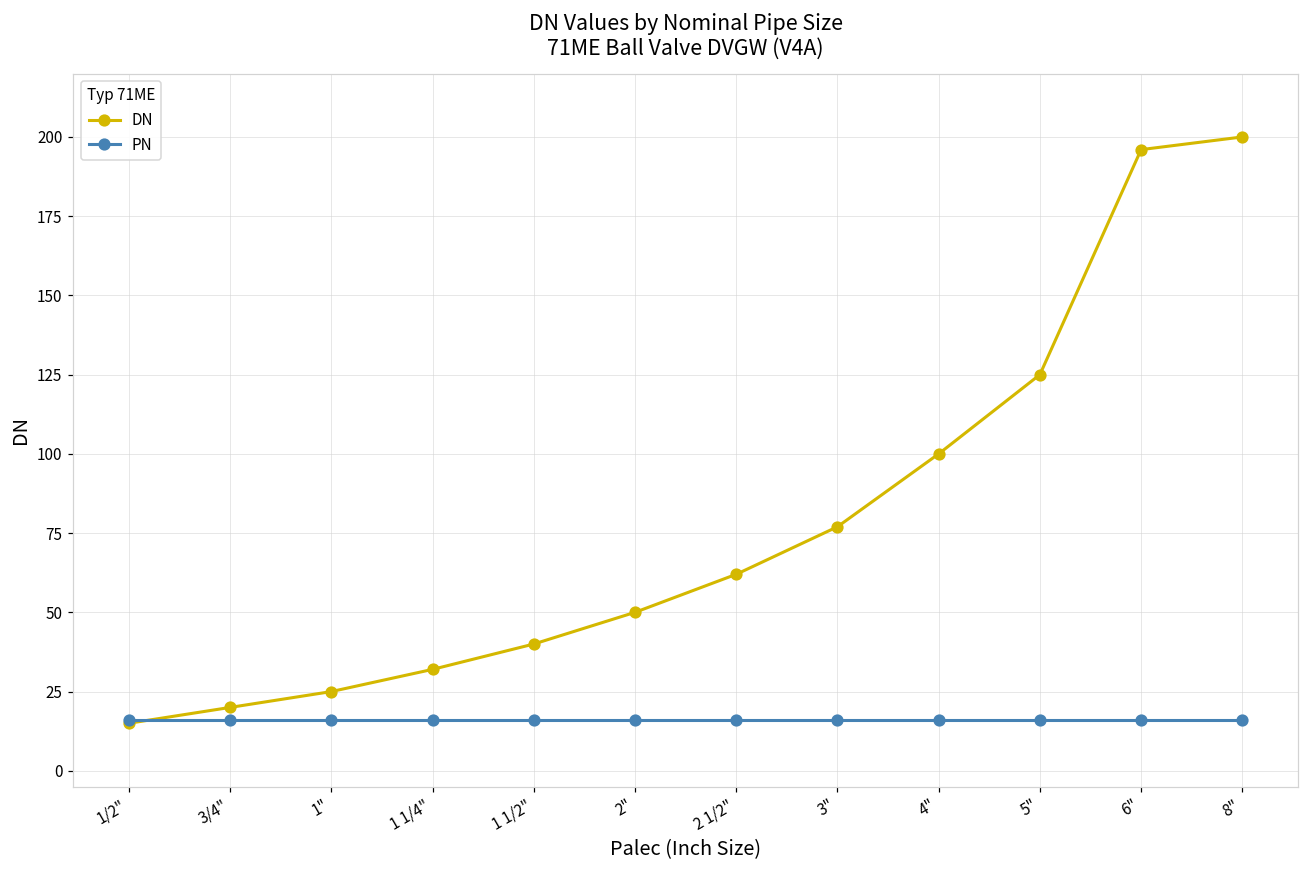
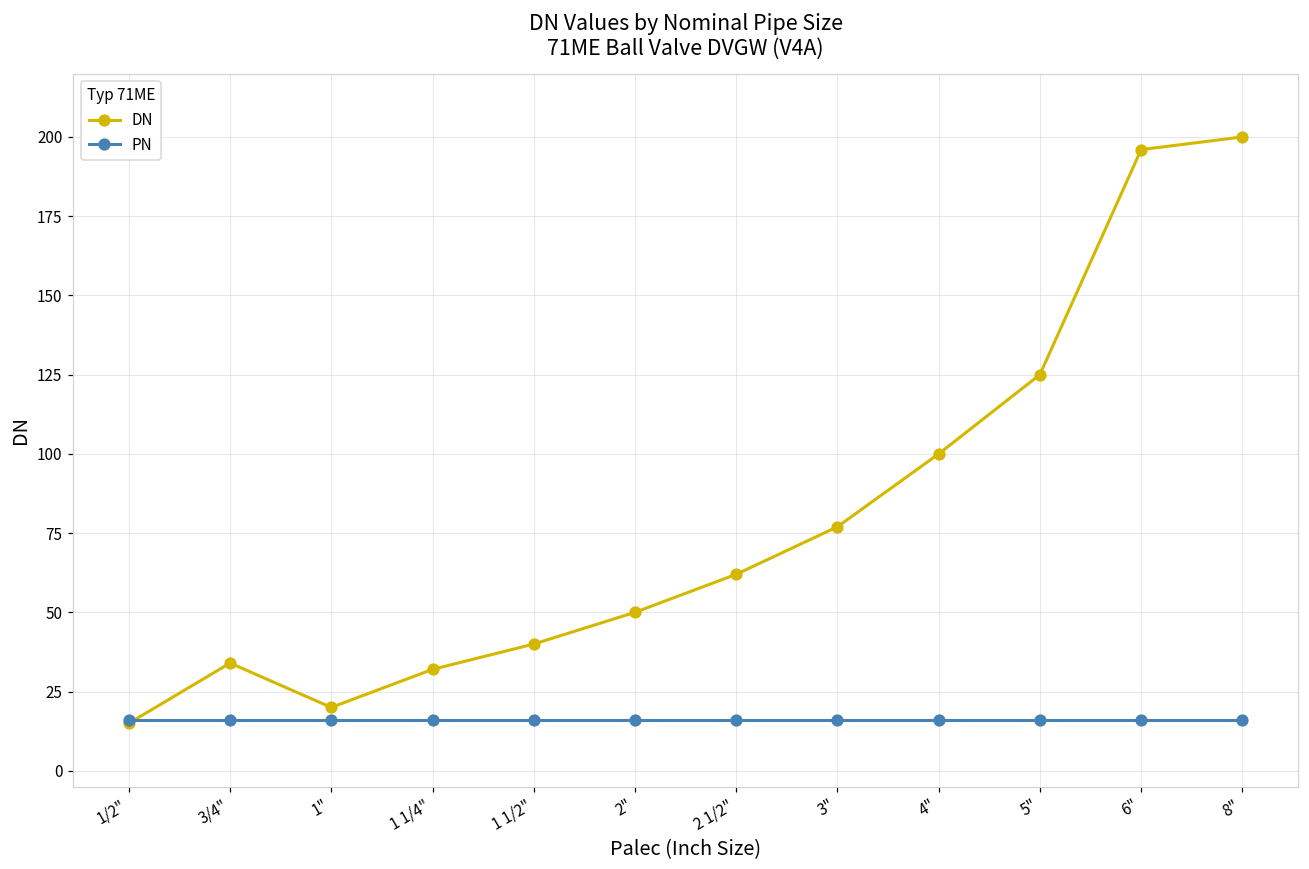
  {
    "DN": {
      "1/2\"": 15,
-     "3/4\"": 20,
-     "1\"": 25,
+     "3/4\"": 34,
+     "1\"": 20,
      "1 1/4\"": 32,
      "1 1/2\"": 40,
      "2\"": 50,
      "2 1/2\"": 62,
      "3\"": 77,
      "4\"": 100,
      "5\"": 125,
      "6\"": 196,
      "8\"": 200
    },
    "PN": {
      "1/2\"": 16,
      "3/4\"": 16,
      "1\"": 16,
      "1 1/4\"": 16,
      "1 1/2\"": 16,
      "2\"": 16,
      "2 1/2\"": 16,
      "3\"": 16,
      "4\"": 16,
      "5\"": 16,
      "6\"": 16,
      "8\"": 16
    }
  }
